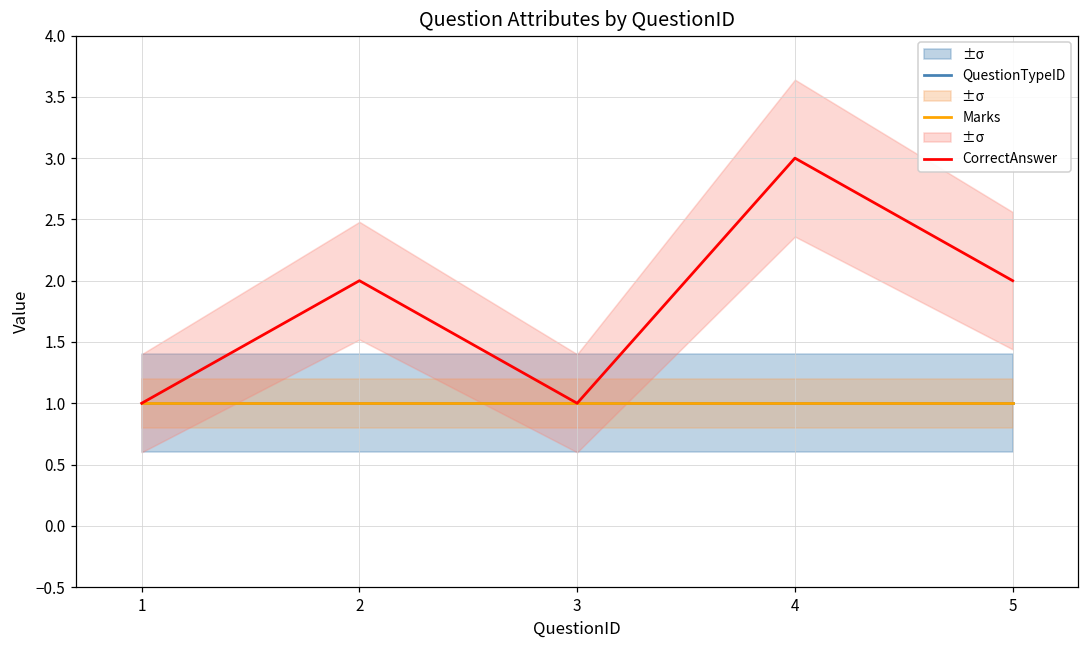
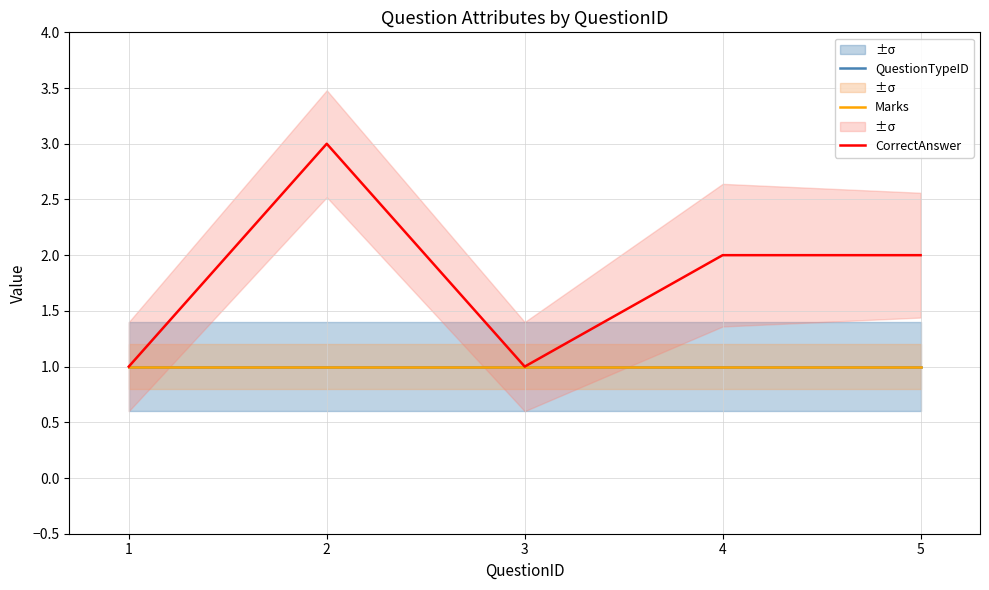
  {
    "Marks": {
      "2": 1,
      "4": 1,
      "5": 1
    },
    "CorrectAnswer": {
-     "2": 2,
-     "4": 3,
+     "2": 3,
+     "4": 2,
      "5": 2
    }
  }
